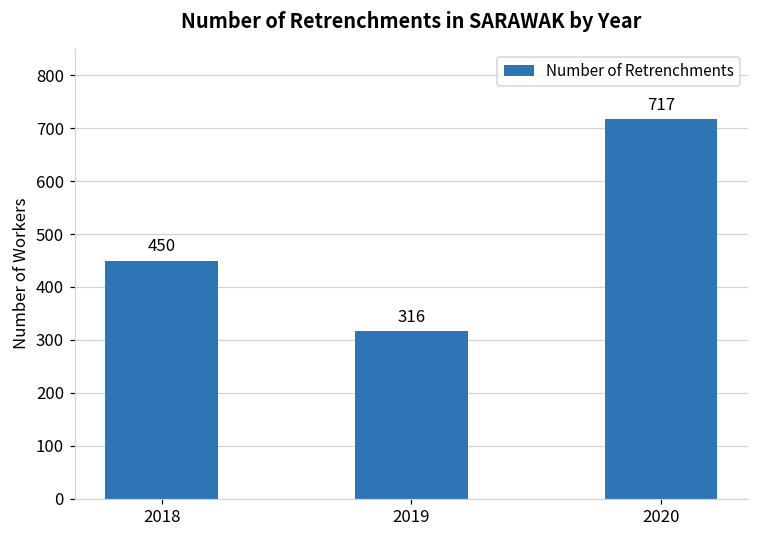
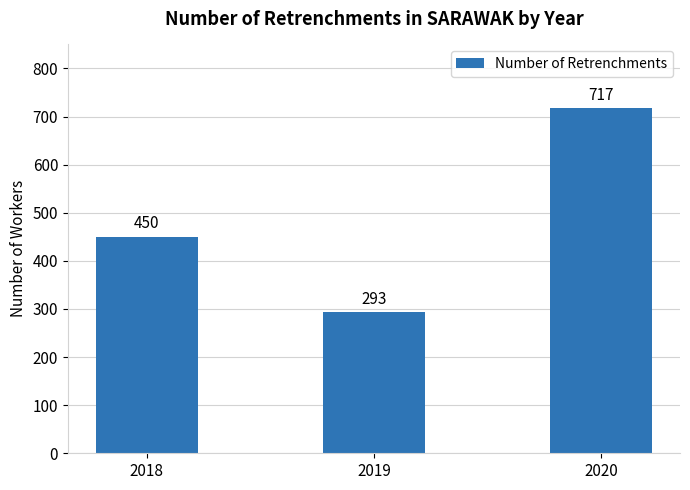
  {
    "2018": 450,
-   "2019": 316,
+   "2019": 293,
    "2020": 717
  }
